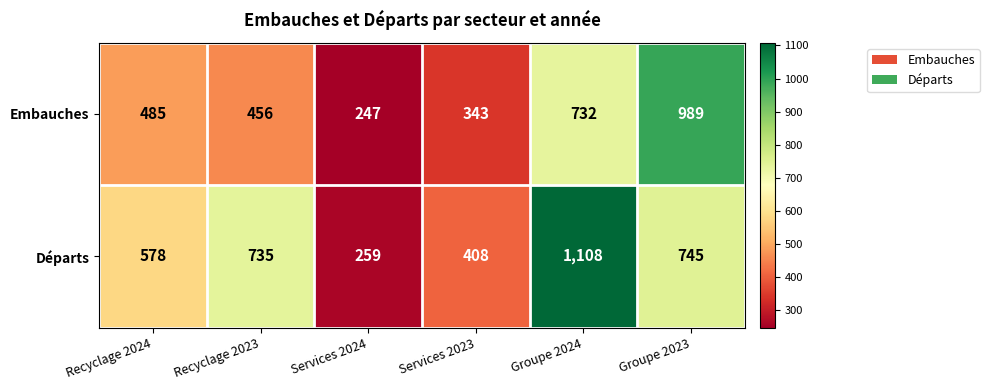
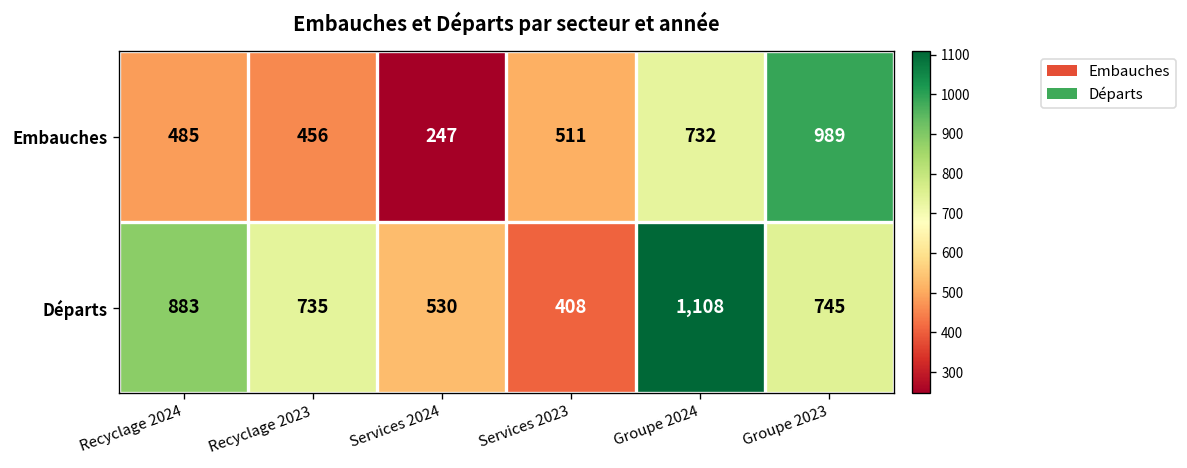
  {
    "Embauches": {
      "Recyclage 2024": "485",
      "Recyclage 2023": "456",
      "Services 2024": "247",
-     "Services 2023": "343",
+     "Services 2023": "511",
      "Groupe 2024": "732",
      "Groupe 2023": "989"
    },
    "Départs": {
-     "Recyclage 2024": "578",
+     "Recyclage 2024": "883",
      "Recyclage 2023": "735",
-     "Services 2024": "259",
+     "Services 2024": "530",
      "Services 2023": "408",
      "Groupe 2024": "1,108",
      "Groupe 2023": "745"
    }
  }
